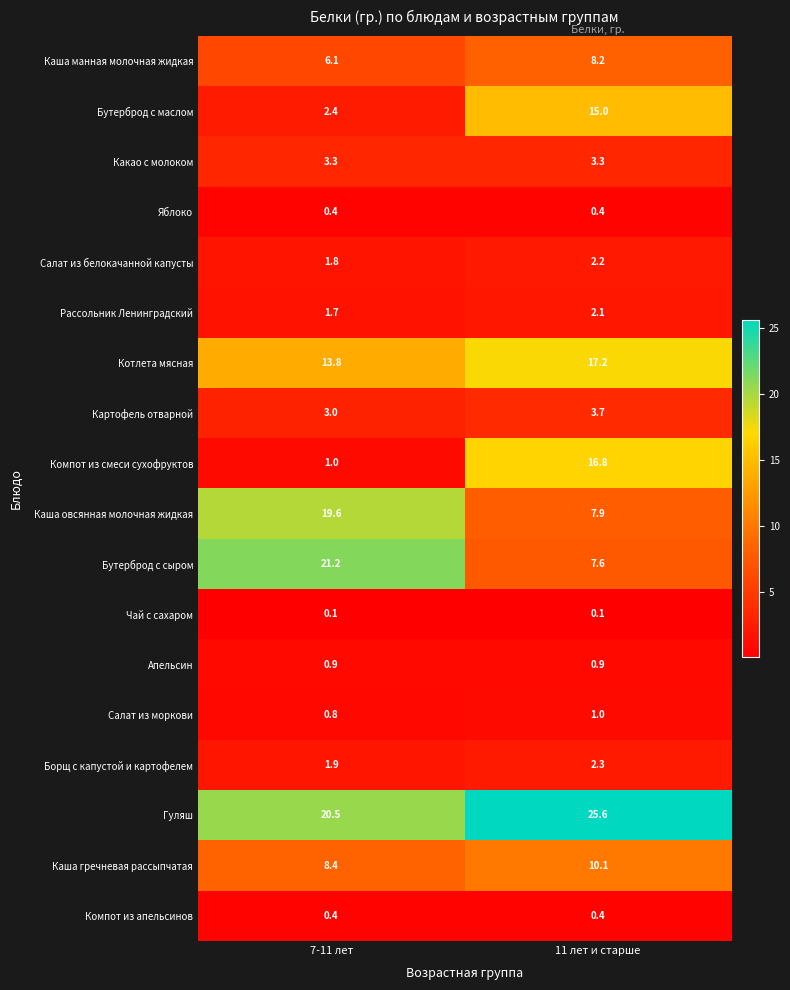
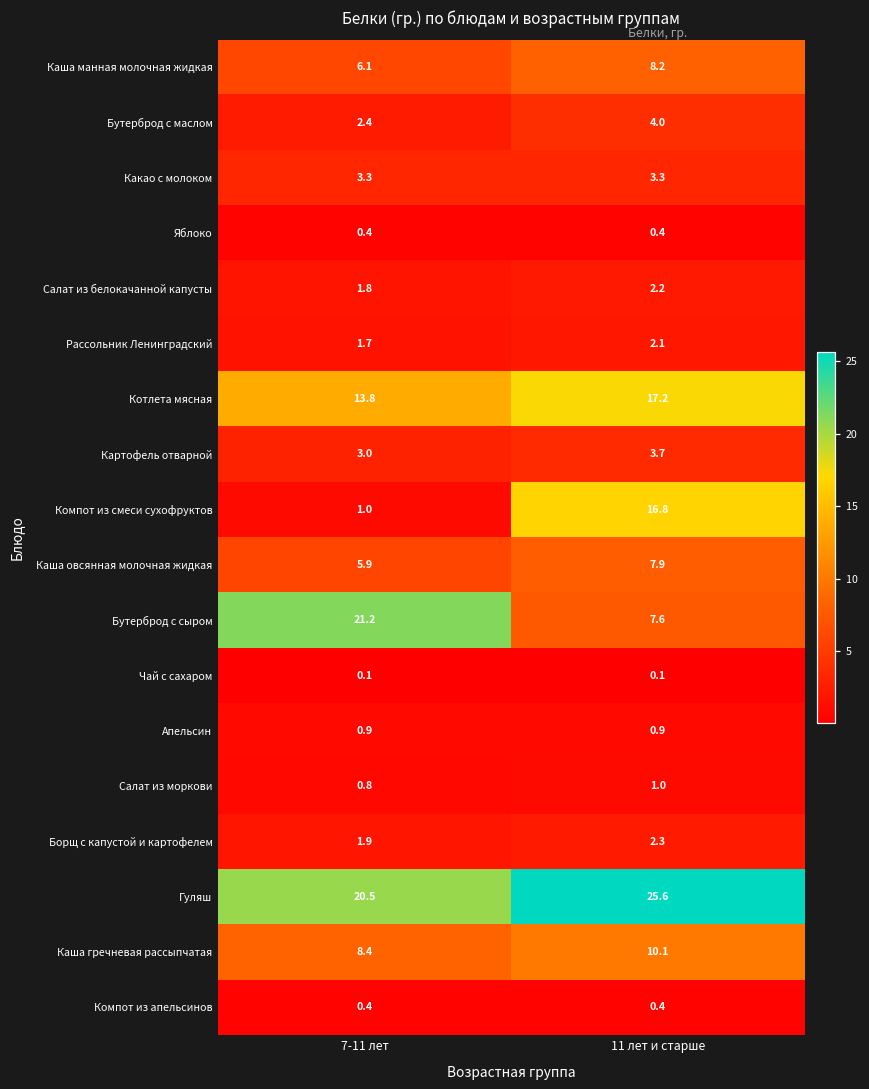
  {
    "Каша манная молочная жидкая": {
      "7-11 лет": 6.1,
      "11 лет и старше": 8.2
    },
    "Бутерброд с маслом": {
      "7-11 лет": 2.4,
-     "11 лет и старше": 15.0
+     "11 лет и старше": 4.0
    },
    "Какао с молоком": {
      "7-11 лет": 3.3,
      "11 лет и старше": 3.3
    },
    "Яблоко": {
      "7-11 лет": 0.4,
      "11 лет и старше": 0.4
    },
    "Салат из белокачанной капусты": {
      "7-11 лет": 1.8,
      "11 лет и старше": 2.2
    },
    "Рассольник Ленинградский": {
      "7-11 лет": 1.7,
      "11 лет и старше": 2.1
    },
    "Котлета мясная": {
      "7-11 лет": 13.8,
      "11 лет и старше": 17.2
    },
    "Картофель отварной": {
      "7-11 лет": 3.0,
      "11 лет и старше": 3.7
    },
    "Компот из смеси сухофруктов": {
      "7-11 лет": 1.0,
      "11 лет и старше": 16.8
    },
    "Каша овсянная молочная жидкая": {
-     "7-11 лет": 19.6,
+     "7-11 лет": 5.9,
      "11 лет и старше": 7.9
    },
    "Бутерброд с сыром": {
      "7-11 лет": 21.2,
      "11 лет и старше": 7.6
    },
    "Чай с сахаром": {
      "7-11 лет": 0.1,
      "11 лет и старше": 0.1
    },
    "Апельсин": {
      "7-11 лет": 0.9,
      "11 лет и старше": 0.9
    },
    "Салат из моркови": {
      "7-11 лет": 0.8,
      "11 лет и старше": 1.0
    },
    "Борщ с капустой и картофелем": {
      "7-11 лет": 1.9,
      "11 лет и старше": 2.3
    },
    "Гуляш": {
      "7-11 лет": 20.5,
      "11 лет и старше": 25.6
    },
    "Каша гречневая рассыпчатая": {
      "7-11 лет": 8.4,
      "11 лет и старше": 10.1
    },
    "Компот из апельсинов": {
      "7-11 лет": 0.4,
      "11 лет и старше": 0.4
    }
  }
